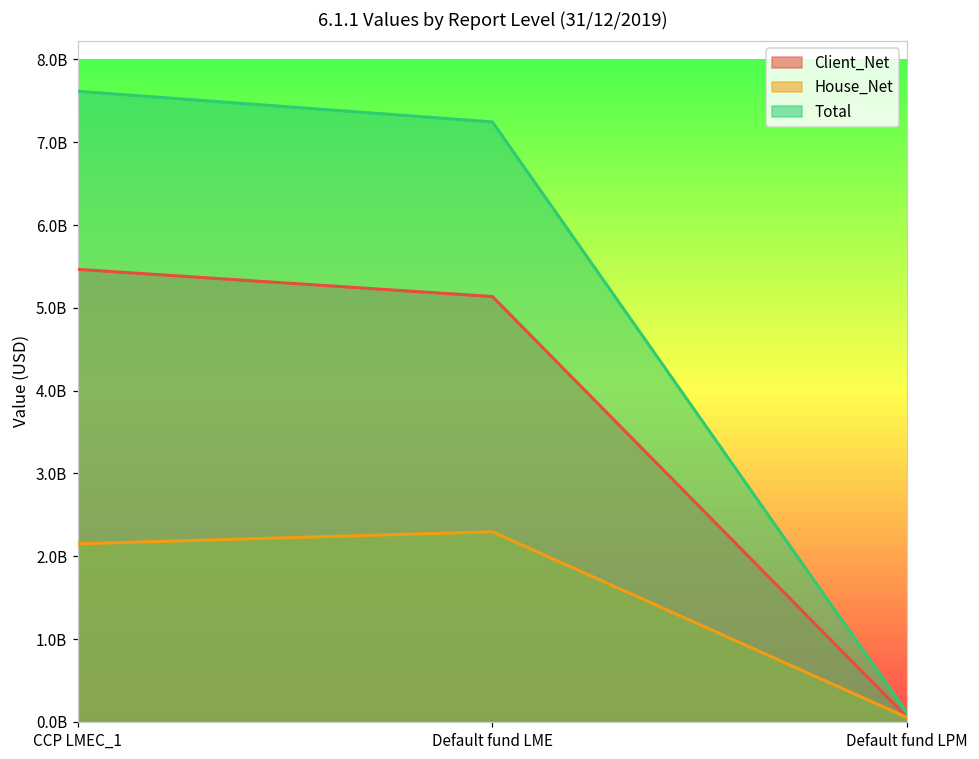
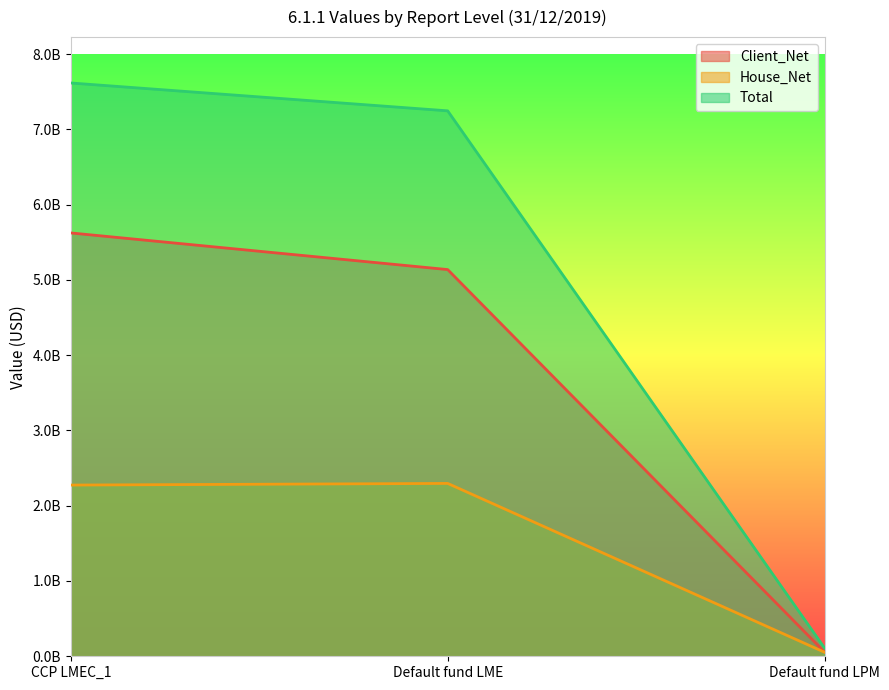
  {
    "Client_Net": {
-     "CCP LMEC_1": 5500000000,
+     "CCP LMEC_1": 5600000000,
      "Default fund LME": 5100000000
    },
    "House_Net": {
-     "CCP LMEC_1": 2200000000,
+     "CCP LMEC_1": 2300000000,
      "Default fund LME": 2300000000
    },
    "Total": {
      "CCP LMEC_1": 7600000000,
      "Default fund LME": 7200000000,
      "Default fund LPM": 100000000
    }
  }
